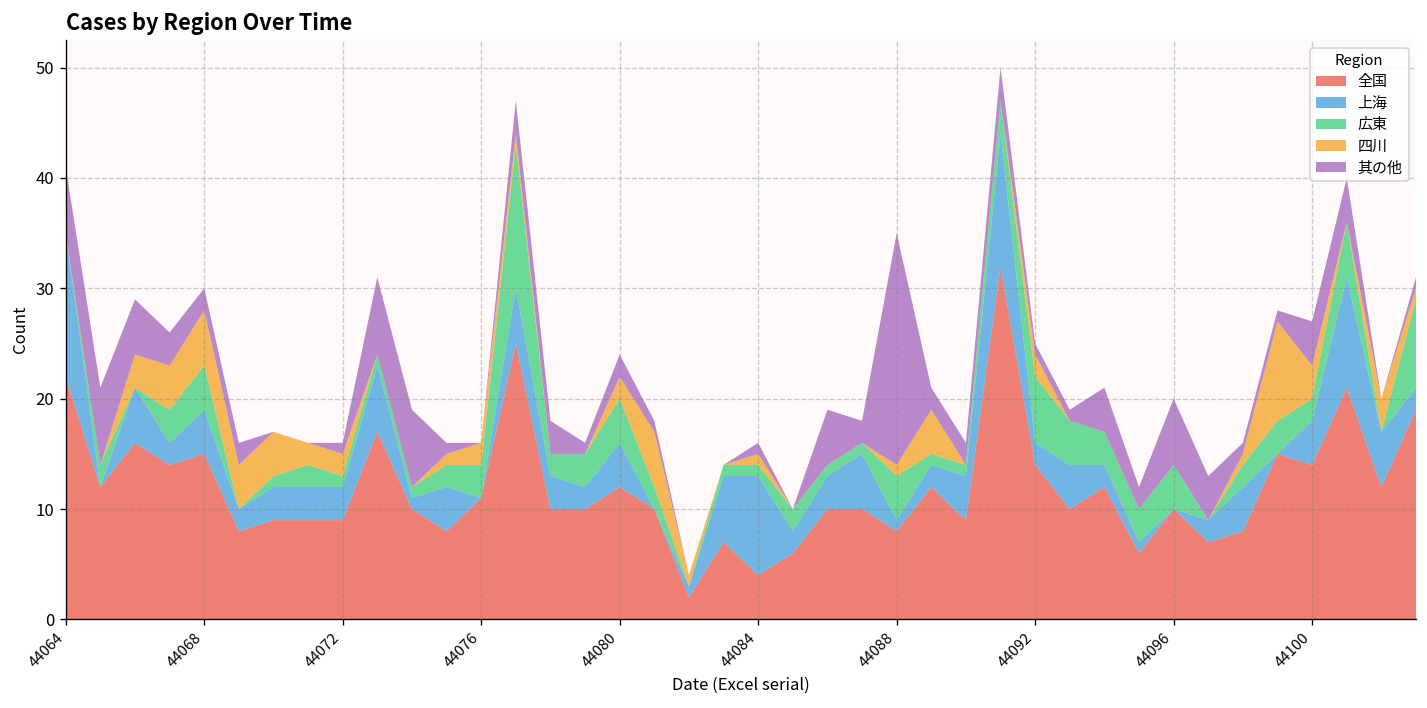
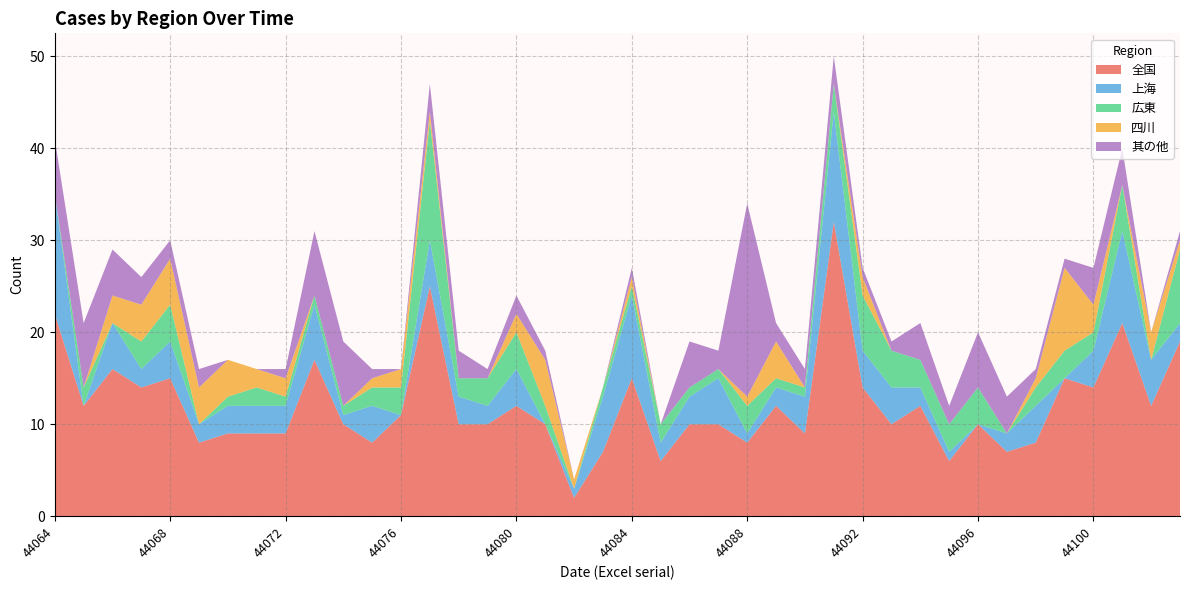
  {
    "全国": {
      "44064": 22,
      "44068": 15,
      "44072": 9,
      "44080": 12,
-     "44084": 4,
+     "44084": 15,
      "44088": 8,
      "44092": 14,
      "44100": 14
    },
    "上海": {
      "44068": 4,
      "44072": 3,
      "44080": 4,
      "44084": 9,
      "44088": 1,
-     "44092": 2,
+     "44092": 4,
      "44100": 4
    },
    "広東": {
      "44068": 4,
      "44072": 1,
      "44076": 3,
      "44080": 4,
      "44084": 1,
-     "44088": 4,
+     "44088": 3,
      "44092": 6,
      "44100": 2
    },
    "四川": {
      "44068": 5,
      "44072": 2,
      "44080": 2,
      "44084": 1,
      "44088": 1,
      "44092": 2,
      "44100": 3
    },
    "其の他": {
      "44064": 6,
      "44068": 2,
      "44072": 1,
      "44080": 2,
      "44084": 1,
      "44088": 21,
      "44092": 1,
      "44096": 6,
      "44100": 4
    }
  }
